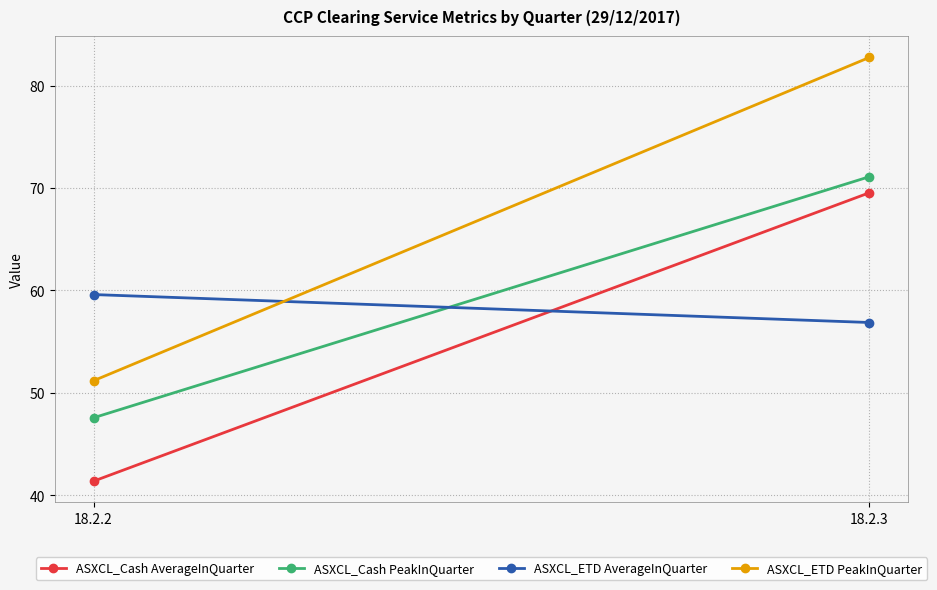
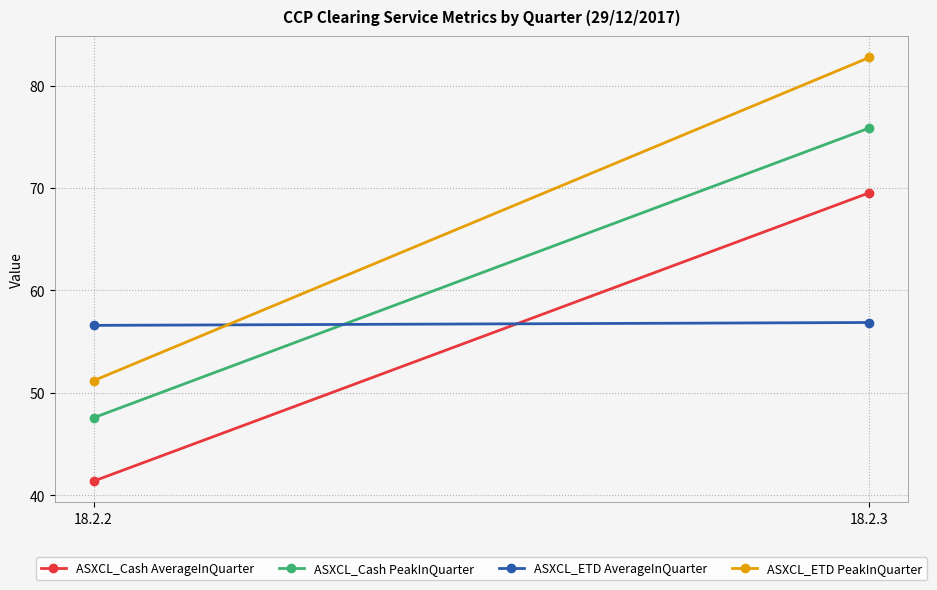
  {
    "ASXCL_Cash AverageInQuarter": {
      "18.2.2": 41.4,
      "18.2.3": 69.5
    },
    "ASXCL_Cash PeakInQuarter": {
      "18.2.2": 47.6,
-     "18.2.3": 71.1
+     "18.2.3": 75.9
    },
    "ASXCL_ETD AverageInQuarter": {
-     "18.2.2": 59.6,
+     "18.2.2": 56.6,
      "18.2.3": 56.9
    },
    "ASXCL_ETD PeakInQuarter": {
      "18.2.2": 51.2,
      "18.2.3": 82.8
    }
  }
